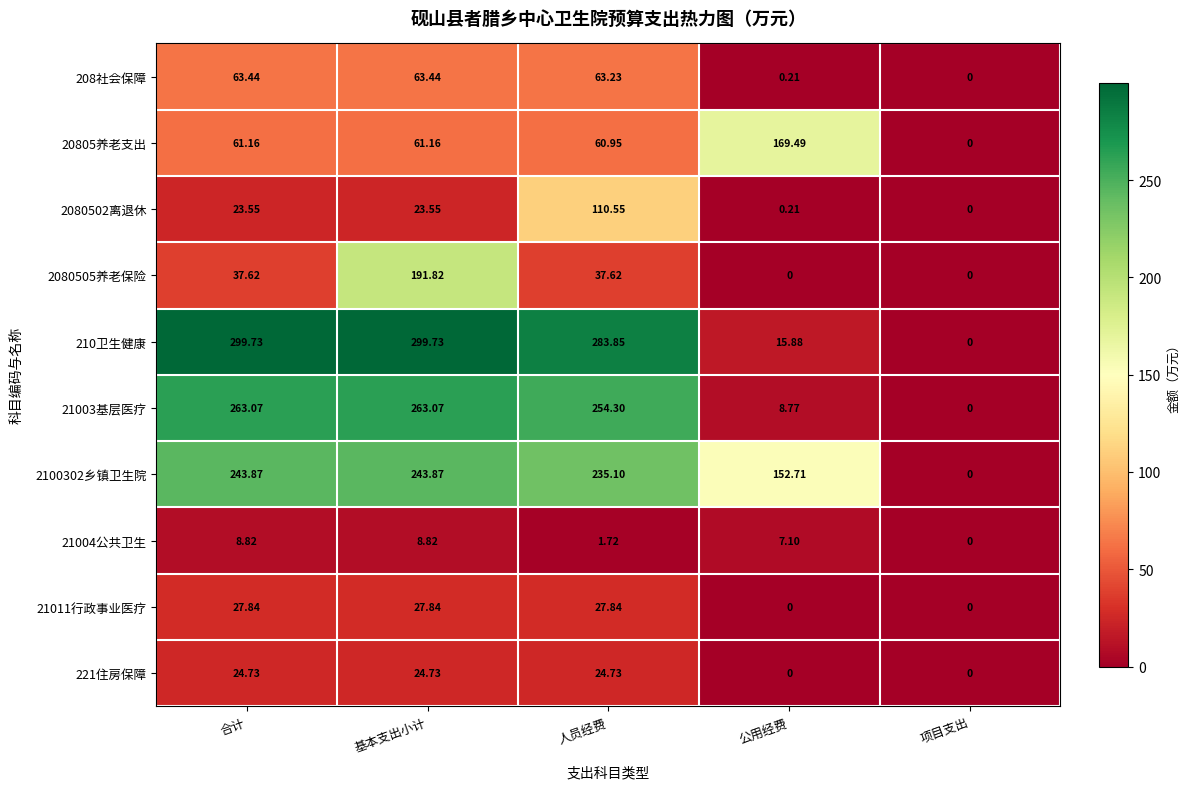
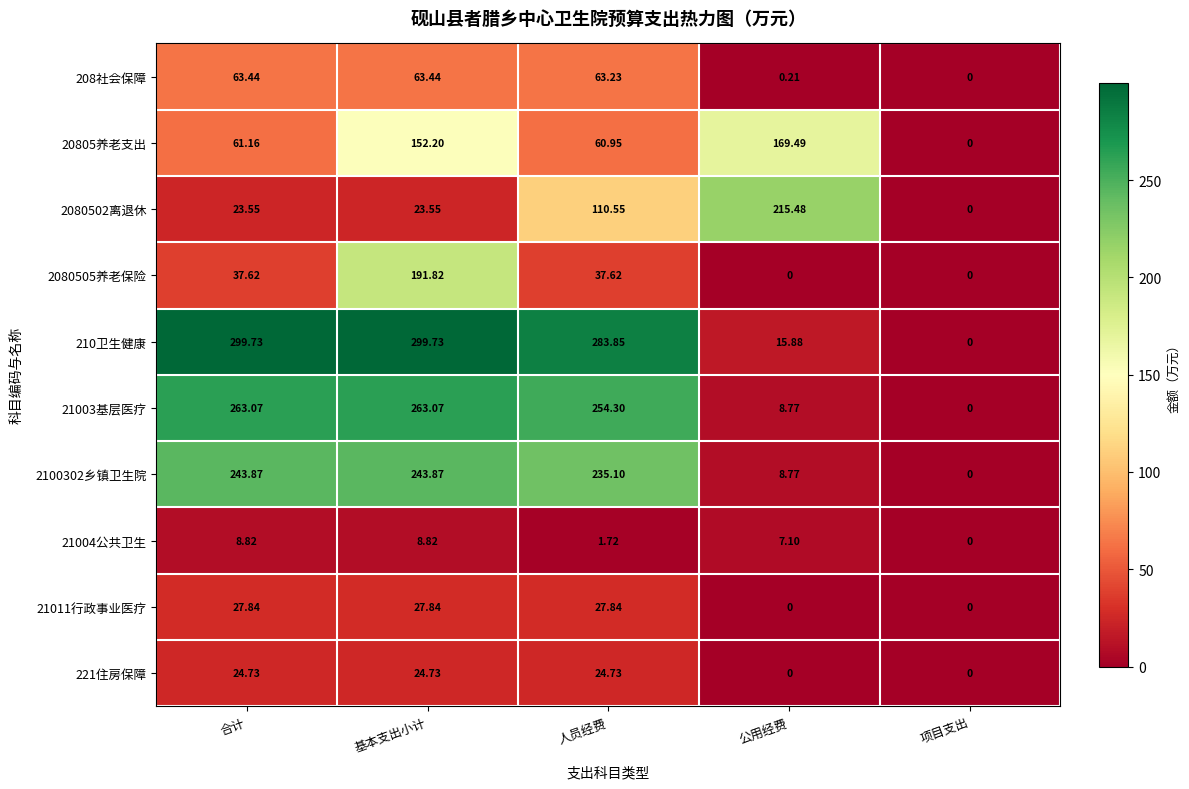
  {
    "208社会保障": {
      "合计": 63.44,
      "基本支出小计": 63.44,
      "人员经费": 63.23,
      "公用经费": 0.21,
      "项目支出": 0
    },
    "20805养老支出": {
      "合计": 61.16,
-     "基本支出小计": 61.16,
+     "基本支出小计": 152.20,
      "人员经费": 60.95,
      "公用经费": 169.49,
      "项目支出": 0
    },
    "2080502离退休": {
      "合计": 23.55,
      "基本支出小计": 23.55,
      "人员经费": 110.55,
-     "公用经费": 0.21,
+     "公用经费": 215.48,
      "项目支出": 0
    },
    "2080505养老保险": {
      "合计": 37.62,
      "基本支出小计": 191.82,
      "人员经费": 37.62,
      "公用经费": 0,
      "项目支出": 0
    },
    "210卫生健康": {
      "合计": 299.73,
      "基本支出小计": 299.73,
      "人员经费": 283.85,
      "公用经费": 15.88,
      "项目支出": 0
    },
    "21003基层医疗": {
      "合计": 263.07,
      "基本支出小计": 263.07,
      "人员经费": 254.30,
      "公用经费": 8.77,
      "项目支出": 0
    },
    "2100302乡镇卫生院": {
      "合计": 243.87,
      "基本支出小计": 243.87,
      "人员经费": 235.10,
-     "公用经费": 152.71,
+     "公用经费": 8.77,
      "项目支出": 0
    },
    "21004公共卫生": {
      "合计": 8.82,
      "基本支出小计": 8.82,
      "人员经费": 1.72,
      "公用经费": 7.10,
      "项目支出": 0
    },
    "21011行政事业医疗": {
      "合计": 27.84,
      "基本支出小计": 27.84,
      "人员经费": 27.84,
      "公用经费": 0,
      "项目支出": 0
    },
    "221住房保障": {
      "合计": 24.73,
      "基本支出小计": 24.73,
      "人员经费": 24.73,
      "公用经费": 0,
      "项目支出": 0
    }
  }
